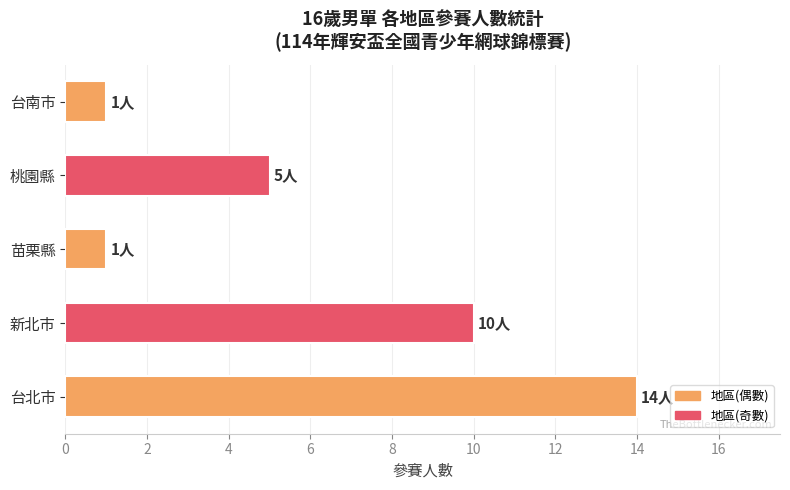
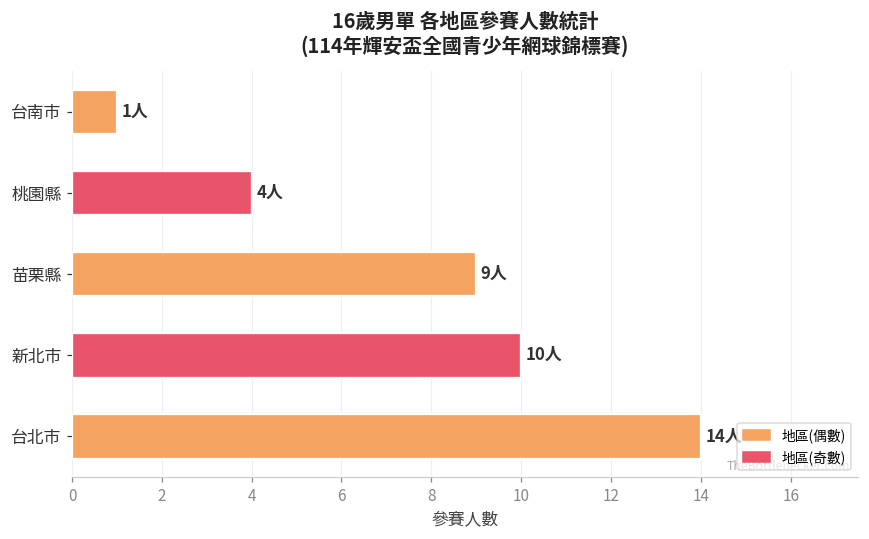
  {
    "台南市": "1人",
-   "桃園縣": "5人",
-   "苗栗縣": "1人",
+   "桃園縣": "4人",
+   "苗栗縣": "9人",
    "新北市": "10人"
  }
